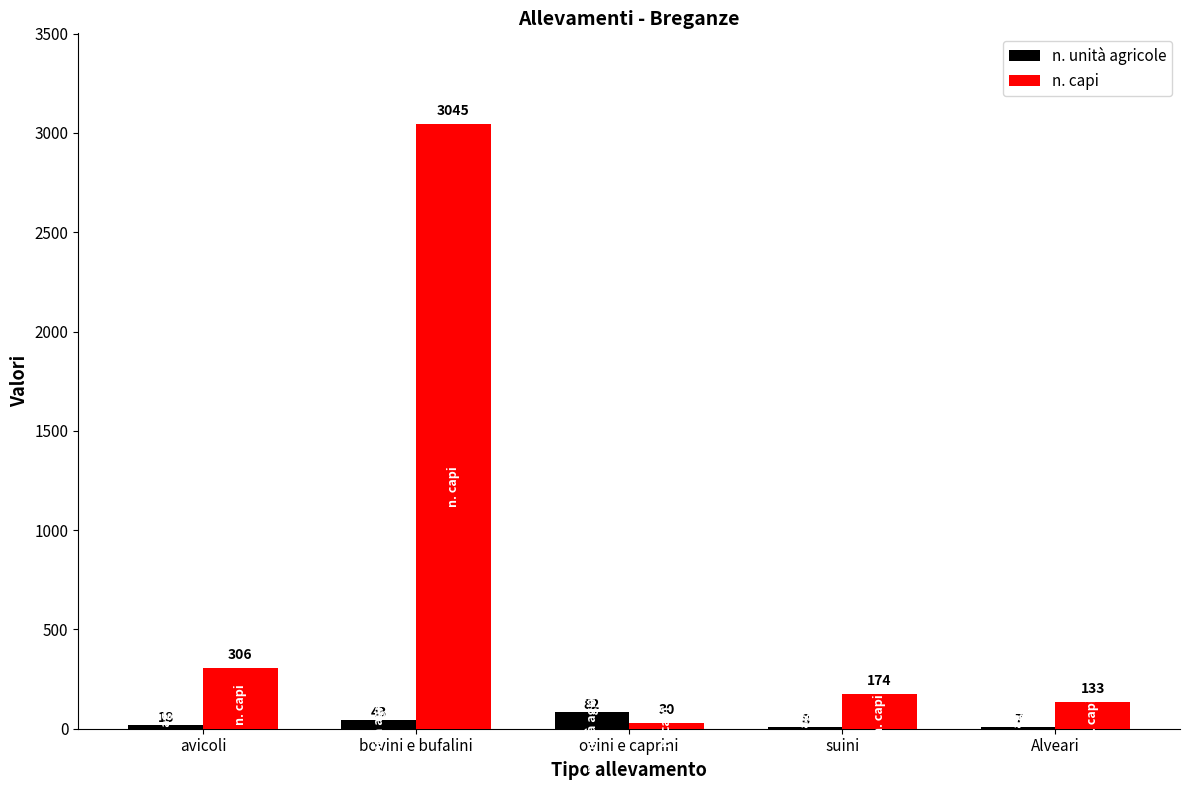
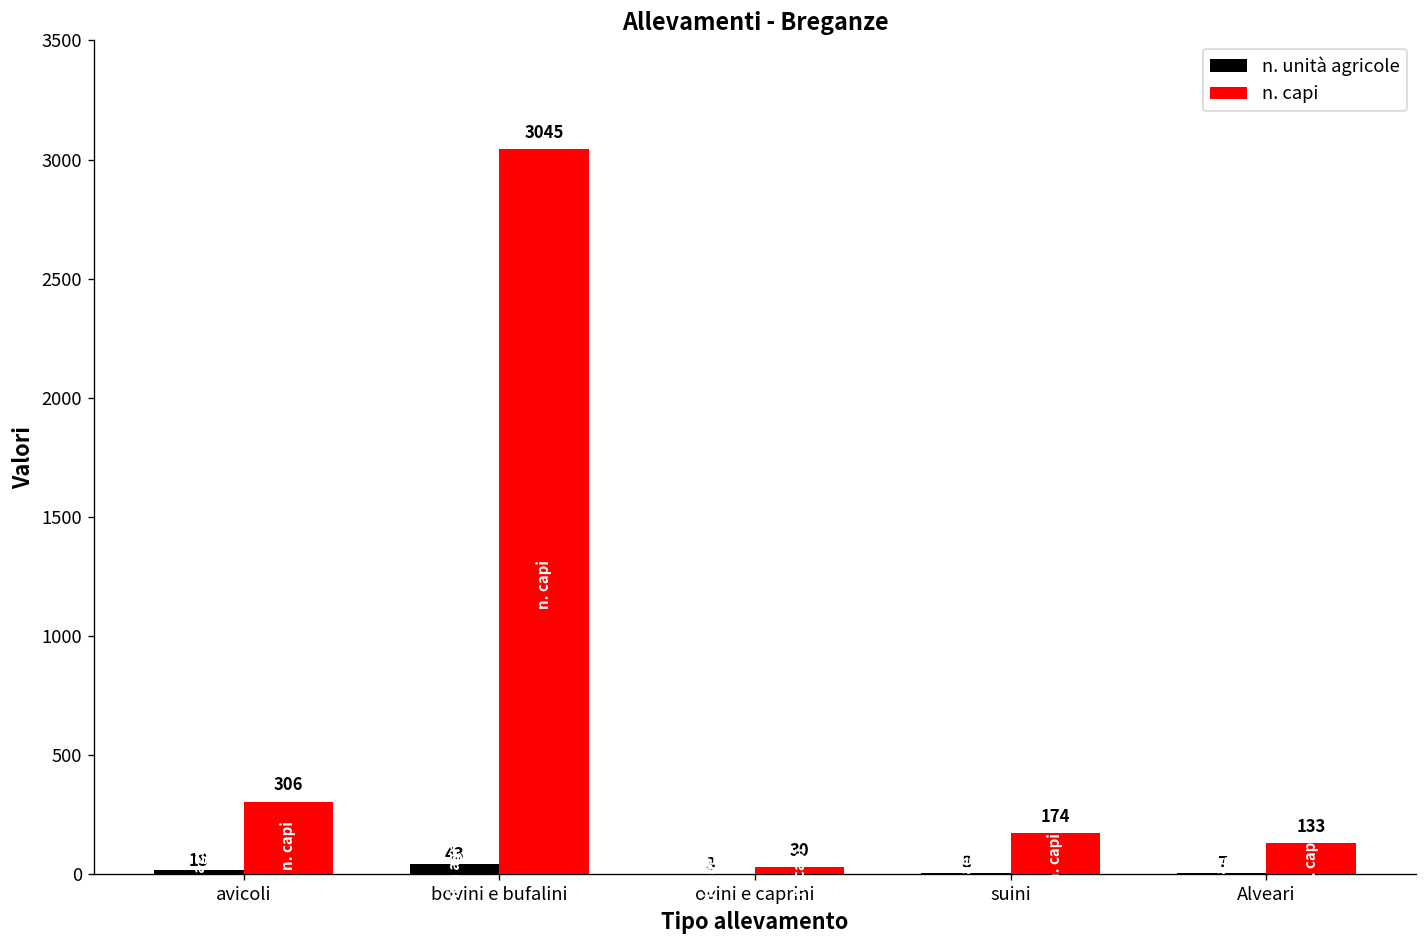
  {
    "n. unità agricole": {
      "avicoli": 18,
      "bovini e bufalini": 43,
-     "ovini e caprini": 82,
+     "ovini e caprini": 3,
      "suini": 8,
      "Alveari": 7
    },
    "n. capi": {
      "avicoli": 306,
      "bovini e bufalini": 3045,
      "ovini e caprini": 30,
      "suini": 174,
      "Alveari": 133
    }
  }
